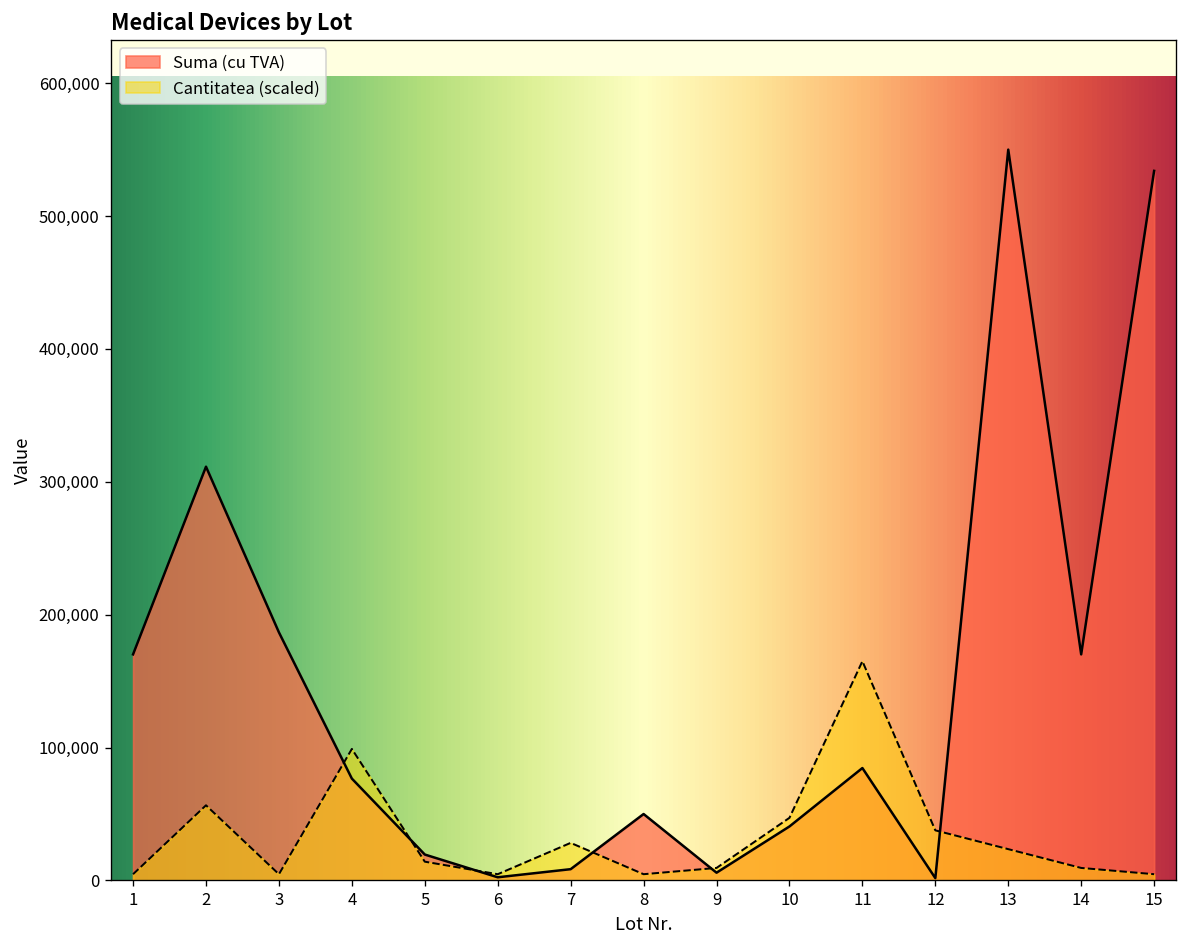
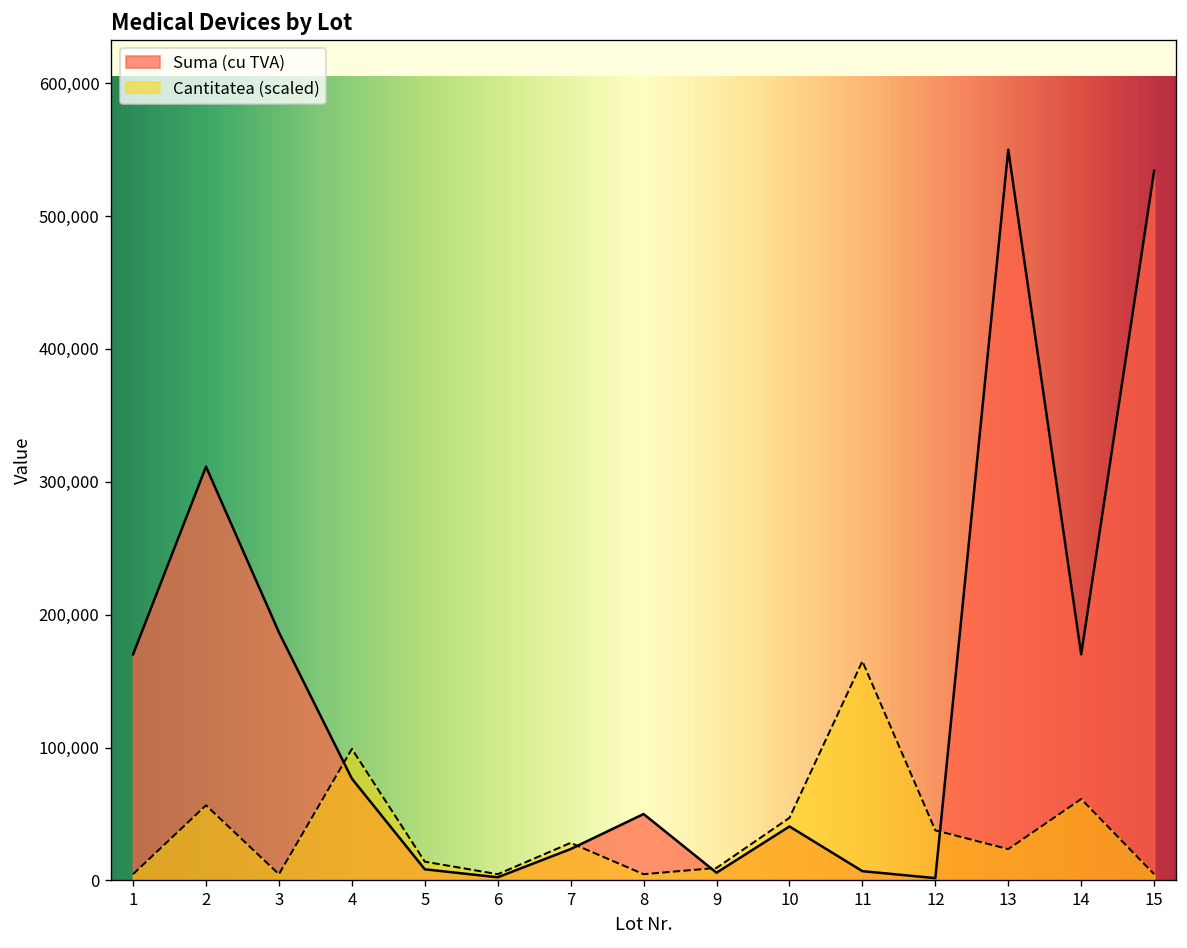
  {
    "Suma (cu TVA)": {
      "1": "170,000",
      "2": "311,000",
      "3": "187,000",
      "4": "77,000",
-     "5": "20,000",
+     "5": "8,000",
      "6": "2,000",
-     "7": "9,000",
+     "7": "24,000",
      "8": "50,000",
      "9": "6,000",
      "10": "41,000",
-     "11": "85,000",
+     "11": "7,000",
      "12": "2,000",
      "13": "550,000",
      "14": "170,000",
      "15": "534,000"
    },
    "Cantitatea (scaled)": {
      "1": "5,000",
      "2": "57,000",
      "3": "5,000",
      "4": "99,000",
      "5": "14,000",
      "6": "5,000",
      "7": "28,000",
      "8": "5,000",
      "9": "9,000",
      "10": "47,000",
      "11": "165,000",
      "12": "38,000",
      "13": "24,000",
-     "14": "9,000",
+     "14": "61,000",
      "15": "5,000"
    }
  }
